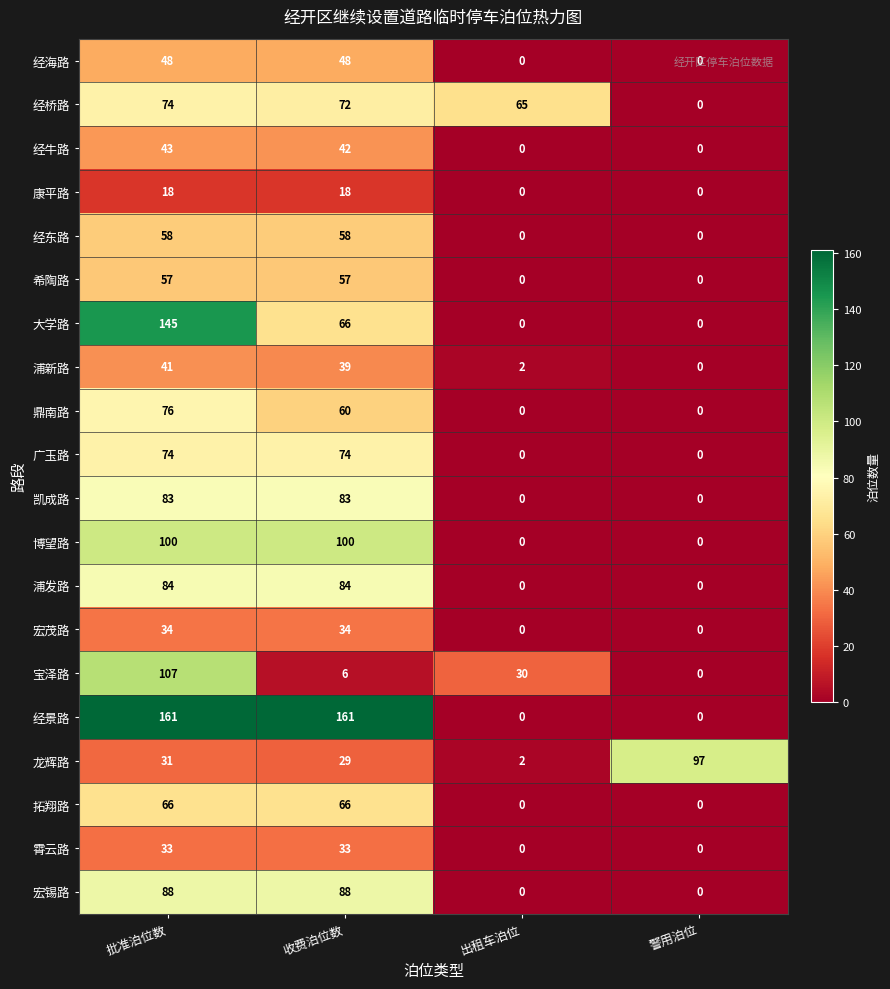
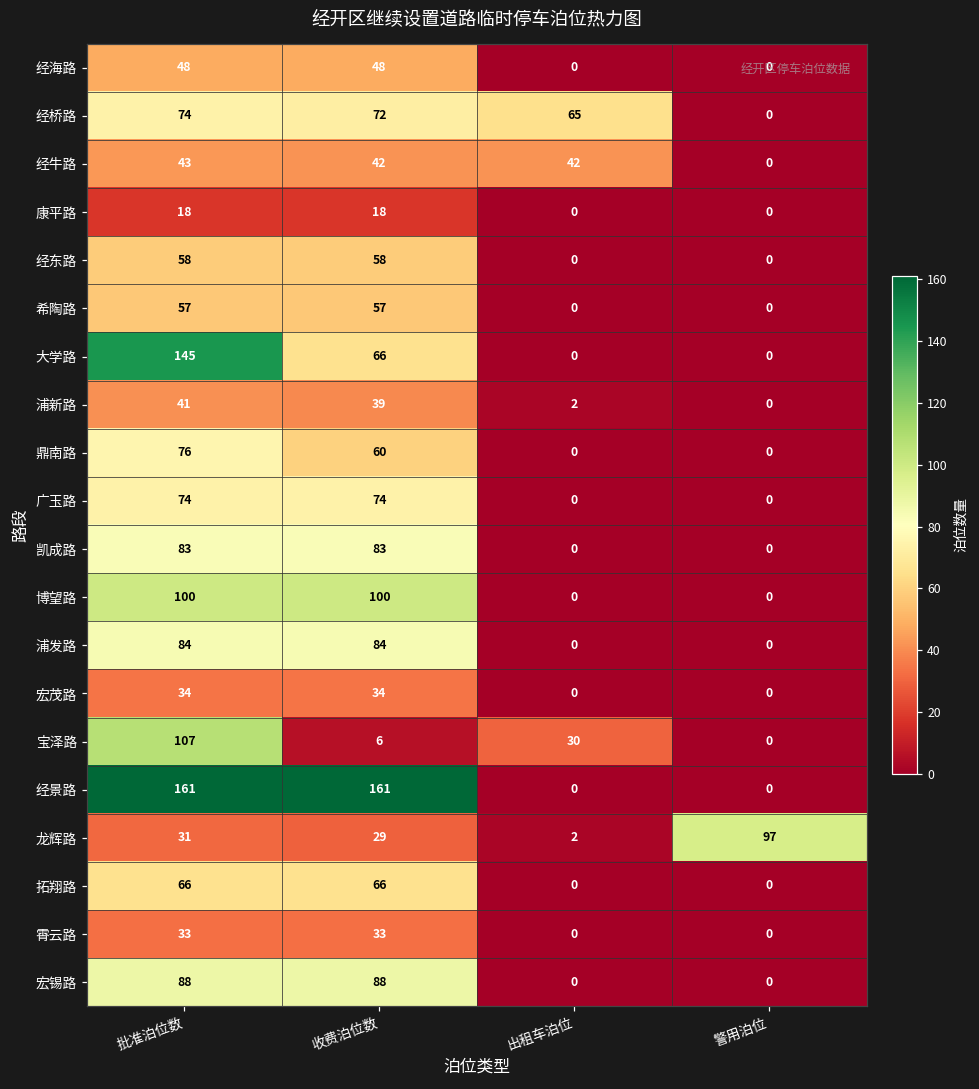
  {
    "经海路": {
      "批准泊位数": 48,
      "收费泊位数": 48,
      "出租车泊位": 0
    },
    "经桥路": {
      "批准泊位数": 74,
      "收费泊位数": 72,
      "出租车泊位": 65,
      "警用泊位": 0
    },
    "经牛路": {
      "批准泊位数": 43,
      "收费泊位数": 42,
-     "出租车泊位": 0,
+     "出租车泊位": 42,
      "警用泊位": 0
    },
    "康平路": {
      "批准泊位数": 18,
      "收费泊位数": 18,
      "出租车泊位": 0,
      "警用泊位": 0
    },
    "经东路": {
      "批准泊位数": 58,
      "收费泊位数": 58,
      "出租车泊位": 0,
      "警用泊位": 0
    },
    "希陶路": {
      "批准泊位数": 57,
      "收费泊位数": 57,
      "出租车泊位": 0,
      "警用泊位": 0
    },
    "大学路": {
      "批准泊位数": 145,
      "收费泊位数": 66,
      "出租车泊位": 0,
      "警用泊位": 0
    },
    "浦新路": {
      "批准泊位数": 41,
      "收费泊位数": 39,
      "出租车泊位": 2,
      "警用泊位": 0
    },
    "鼎南路": {
      "批准泊位数": 76,
      "收费泊位数": 60,
      "出租车泊位": 0,
      "警用泊位": 0
    },
    "广玉路": {
      "批准泊位数": 74,
      "收费泊位数": 74,
      "出租车泊位": 0,
      "警用泊位": 0
    },
    "凯成路": {
      "批准泊位数": 83,
      "收费泊位数": 83,
      "出租车泊位": 0,
      "警用泊位": 0
    },
    "博望路": {
      "批准泊位数": 100,
      "收费泊位数": 100,
      "出租车泊位": 0,
      "警用泊位": 0
    },
    "浦发路": {
      "批准泊位数": 84,
      "收费泊位数": 84,
      "出租车泊位": 0,
      "警用泊位": 0
    },
    "宏茂路": {
      "批准泊位数": 34,
      "收费泊位数": 34,
      "出租车泊位": 0,
      "警用泊位": 0
    },
    "宝泽路": {
      "批准泊位数": 107,
      "收费泊位数": 6,
      "出租车泊位": 30,
      "警用泊位": 0
    },
    "经景路": {
      "批准泊位数": 161,
      "收费泊位数": 161,
      "出租车泊位": 0,
      "警用泊位": 0
    },
    "龙辉路": {
      "批准泊位数": 31,
      "收费泊位数": 29,
      "出租车泊位": 2,
      "警用泊位": 97
    },
    "拓翔路": {
      "批准泊位数": 66,
      "收费泊位数": 66,
      "出租车泊位": 0,
      "警用泊位": 0
    },
    "霄云路": {
      "批准泊位数": 33,
      "收费泊位数": 33,
      "出租车泊位": 0,
      "警用泊位": 0
    },
    "宏锡路": {
      "批准泊位数": 88,
      "收费泊位数": 88,
      "出租车泊位": 0,
      "警用泊位": 0
    }
  }
